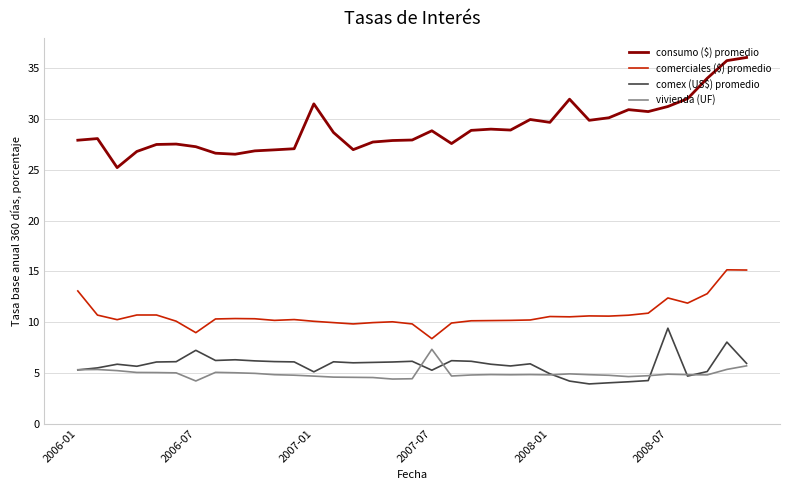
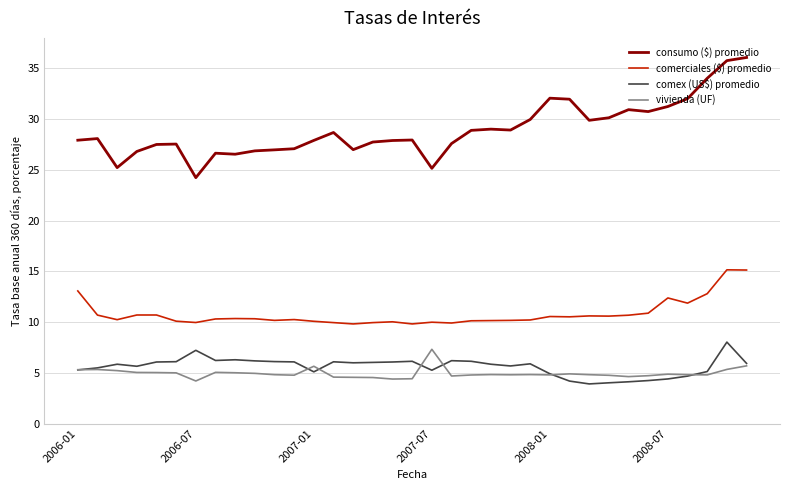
  {
    "consumo ($) promedio": {
      "2006-01": 27.9,
-     "2006-07": 27.3,
-     "2007-01": 31.5,
-     "2007-07": 28.9,
-     "2008-01": 29.7,
+     "2006-07": 24.2,
+     "2007-01": 27.9,
+     "2007-07": 25.2,
+     "2008-01": 32.1,
      "2008-07": 31.2
    },
    "comerciales ($) promedio": {
      "2006-01": 13.1,
-     "2006-07": 9.0,
+     "2006-07": 10.0,
      "2007-01": 10.1,
-     "2007-07": 8.4,
+     "2007-07": 10.0,
      "2008-01": 10.6,
      "2008-07": 12.4
    },
    "comex (US$) promedio": {
      "2006-07": 7.2,
      "2007-01": 5.1,
      "2007-07": 5.3,
-     "2008-07": 9.4
+     "2008-07": 4.4
    },
    "vivienda (UF)": {
      "2006-07": 4.2,
-     "2007-01": 4.7,
+     "2007-01": 5.7,
      "2007-07": 7.3,
      "2008-07": 4.9
    }
  }
